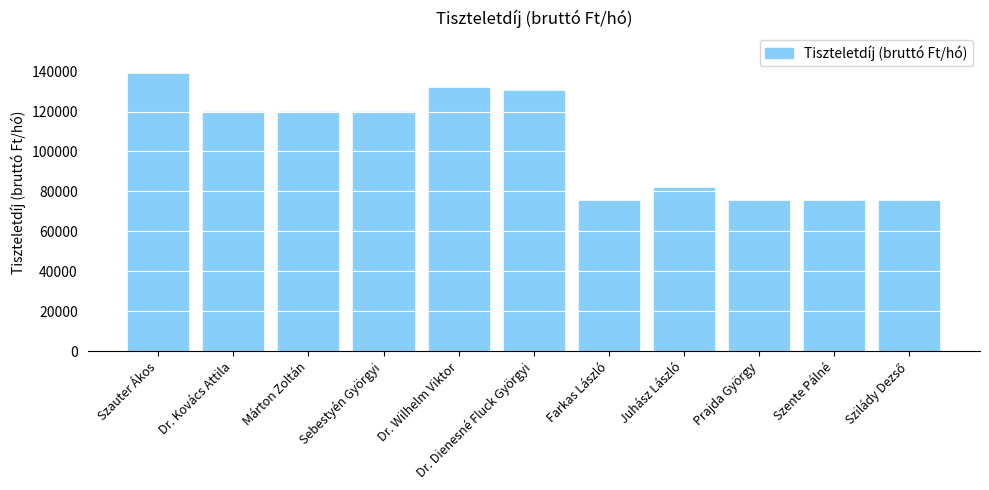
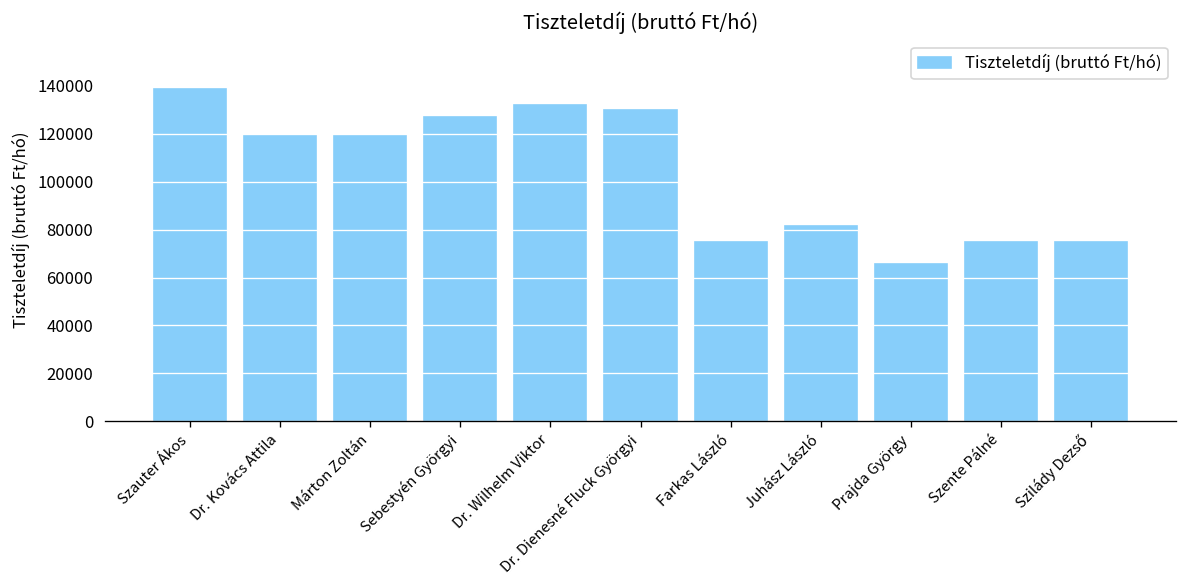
  {
    "Szauter Ákos": 139000,
    "Dr. Kovács Attila": 120000,
    "Márton Zoltán": 120000,
-   "Sebestyén Györgyi": 120000,
+   "Sebestyén Györgyi": 127000,
    "Dr. Wilhelm Viktor": 132000,
    "Dr. Dienesné Fluck Györgyi": 130000,
    "Farkas László": 75000,
    "Juhász László": 82000,
-   "Prajda György": 75000,
+   "Prajda György": 66000,
    "Szente Pálné": 75000,
    "Szilády Dezső": 75000
  }
